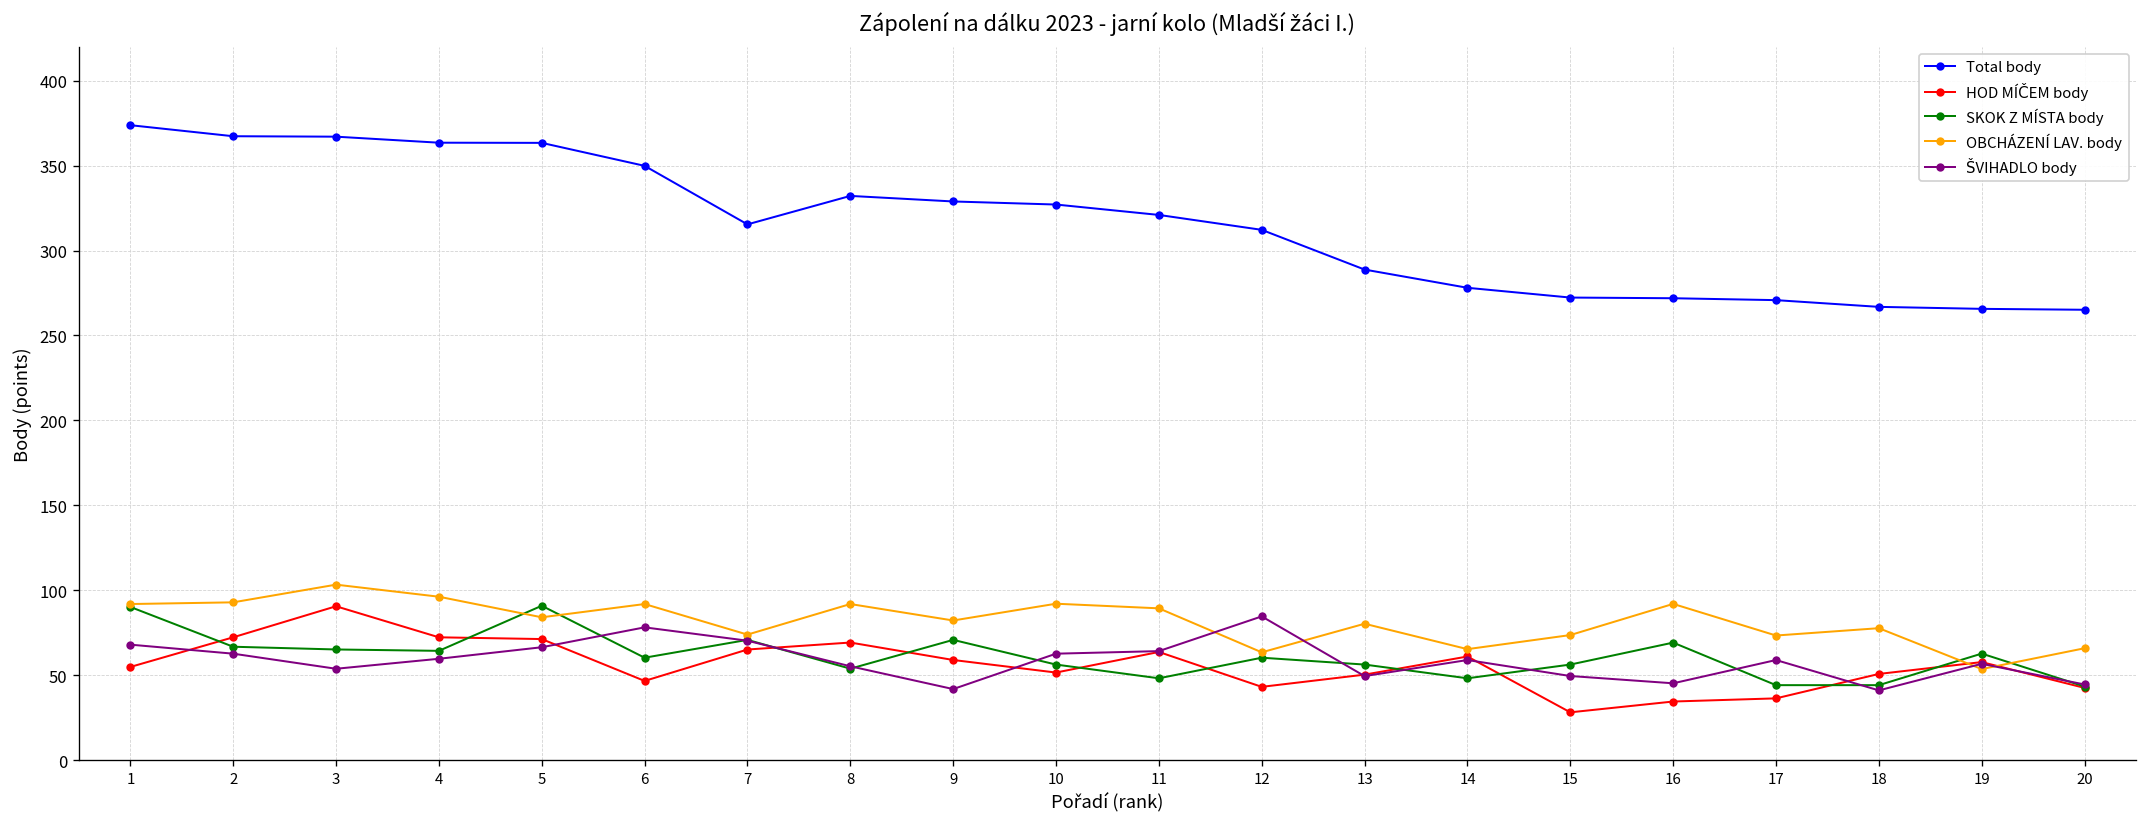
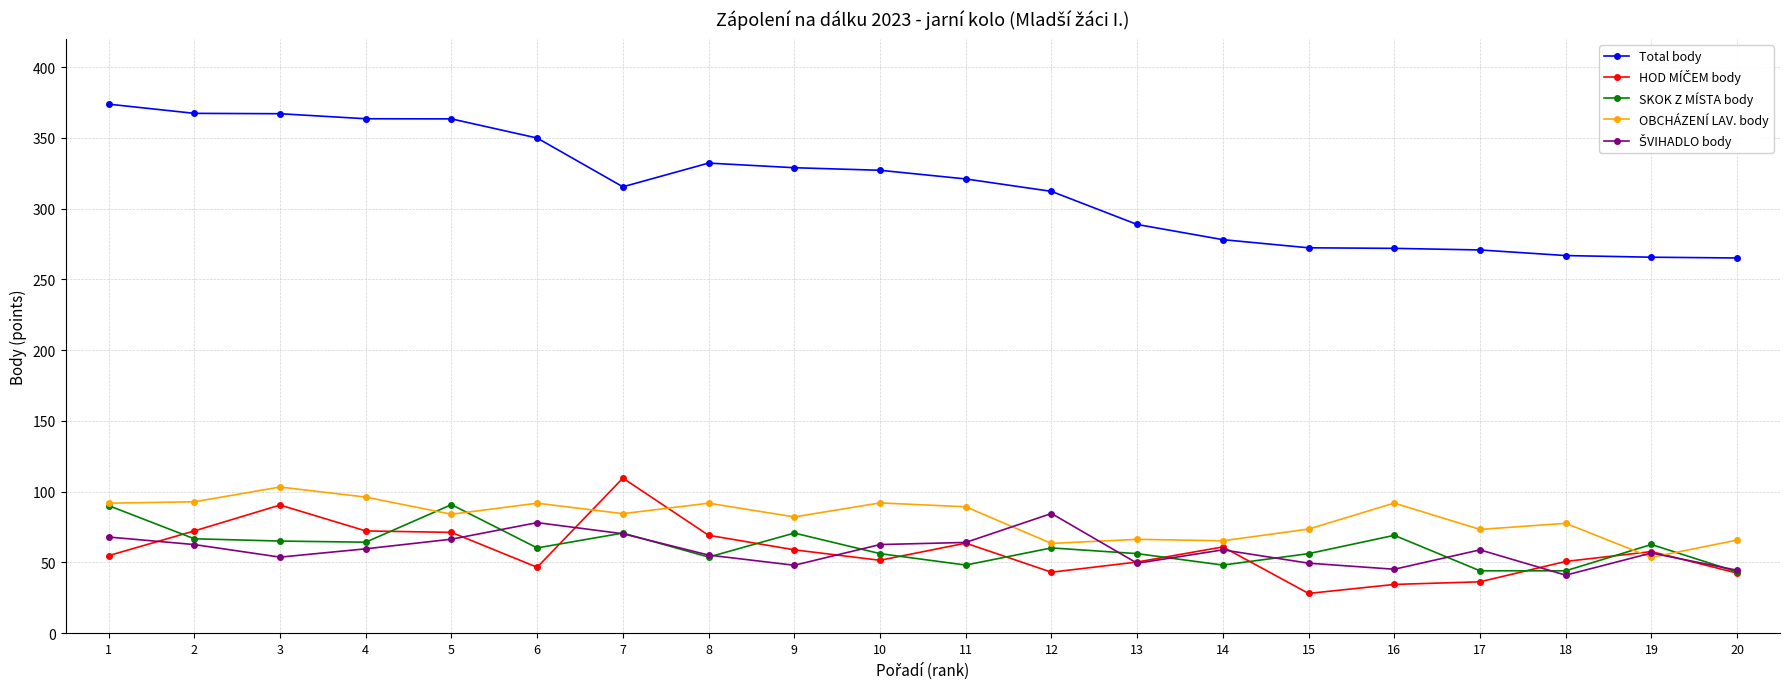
  {
    "Total body": {
      "1": 374,
      "2": 367,
      "3": 367,
      "4": 364,
      "5": 363,
      "6": 350,
      "7": 315,
      "8": 332,
      "9": 329,
      "10": 327,
      "11": 321,
      "12": 312,
      "13": 289,
      "14": 278,
      "15": 272,
      "16": 272,
      "17": 271,
      "18": 267,
      "19": 266,
      "20": 265
    },
    "HOD MÍČEM body": {
      "1": 55,
      "2": 72,
      "3": 91,
      "4": 72,
      "5": 71,
      "6": 47,
-     "7": 65,
+     "7": 110,
      "8": 69,
      "9": 59,
      "10": 52,
      "12": 43,
      "14": 61,
      "15": 28,
      "16": 34,
      "17": 36,
      "18": 51
    },
    "SKOK Z MÍSTA body": {
      "2": 67,
      "3": 65,
      "4": 64,
      "5": 91,
      "6": 60,
      "9": 71,
      "10": 56,
      "11": 48,
      "12": 60,
      "13": 56,
      "14": 48,
      "15": 56,
      "16": 69,
      "17": 44,
      "18": 44,
      "19": 63
    },
    "OBCHÁZENÍ LAV. body": {
      "2": 93,
      "3": 103,
      "4": 96,
      "5": 84,
      "6": 92,
-     "7": 74,
+     "7": 84,
      "8": 92,
      "9": 82,
      "10": 92,
      "11": 89,
      "12": 63,
-     "13": 80,
+     "13": 66,
      "14": 65,
      "15": 74,
      "16": 92,
      "17": 73,
      "18": 78,
      "19": 54,
      "20": 66
    },
    "ŠVIHADLO body": {
      "1": 68,
      "2": 63,
      "3": 54,
      "4": 60,
      "5": 66,
      "6": 78,
-     "9": 42,
+     "9": 48,
      "10": 63,
      "12": 85,
      "14": 59,
      "15": 50,
      "16": 45,
      "17": 59,
      "18": 41
    }
  }
